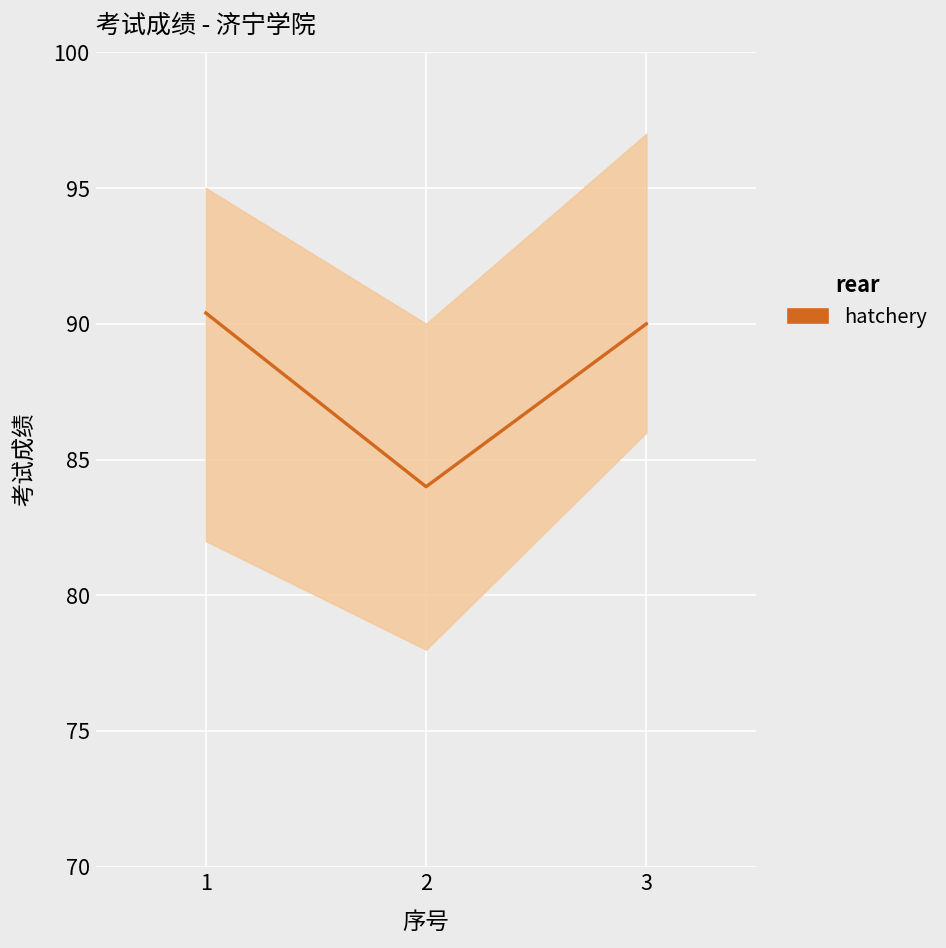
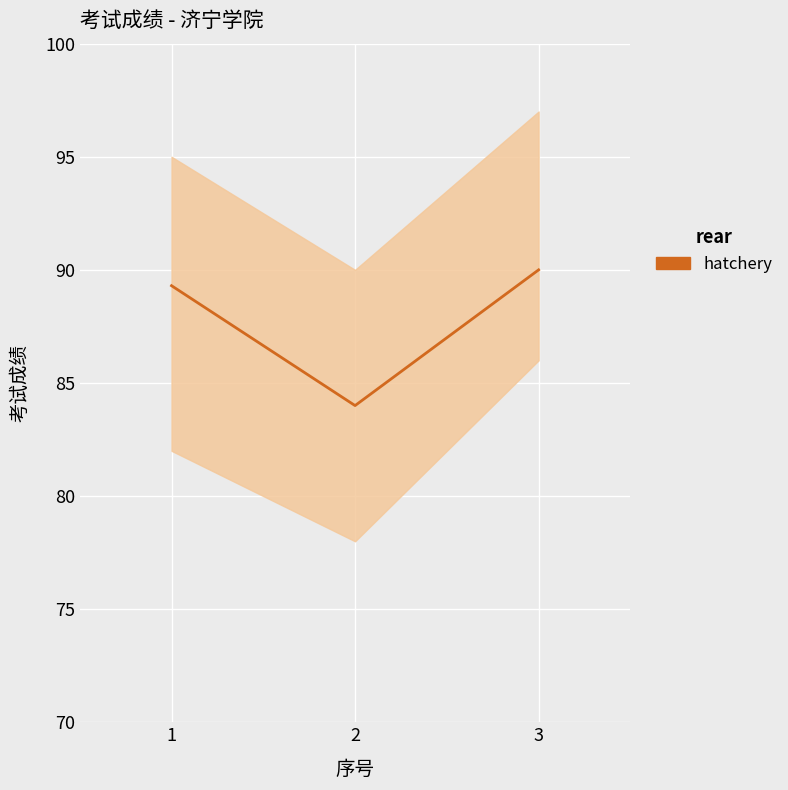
  {
    "hatchery": {
-     "1": 90.4,
+     "1": 89.3,
      "2": 84.0,
      "3": 90.0
    }
  }
